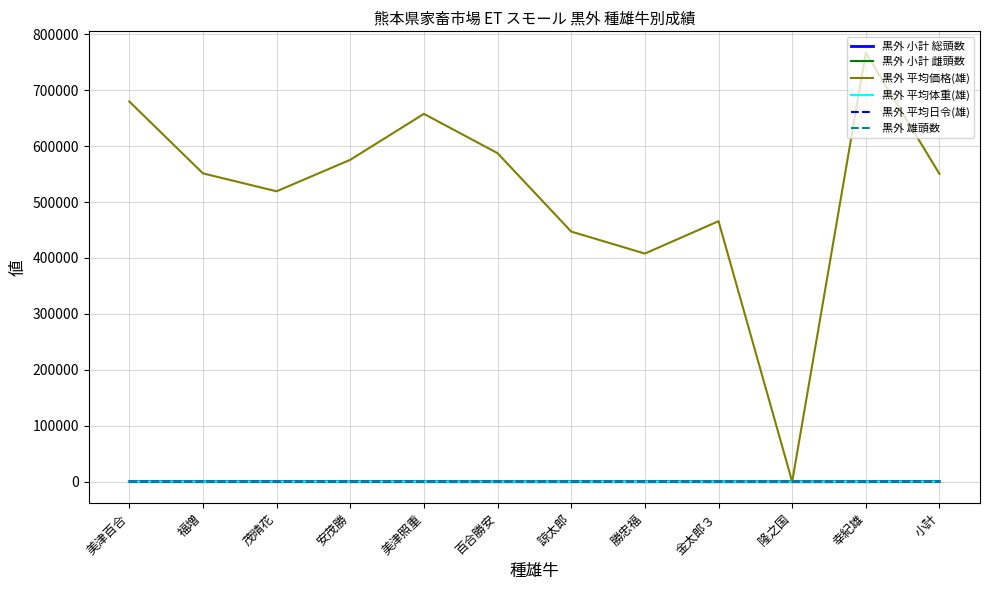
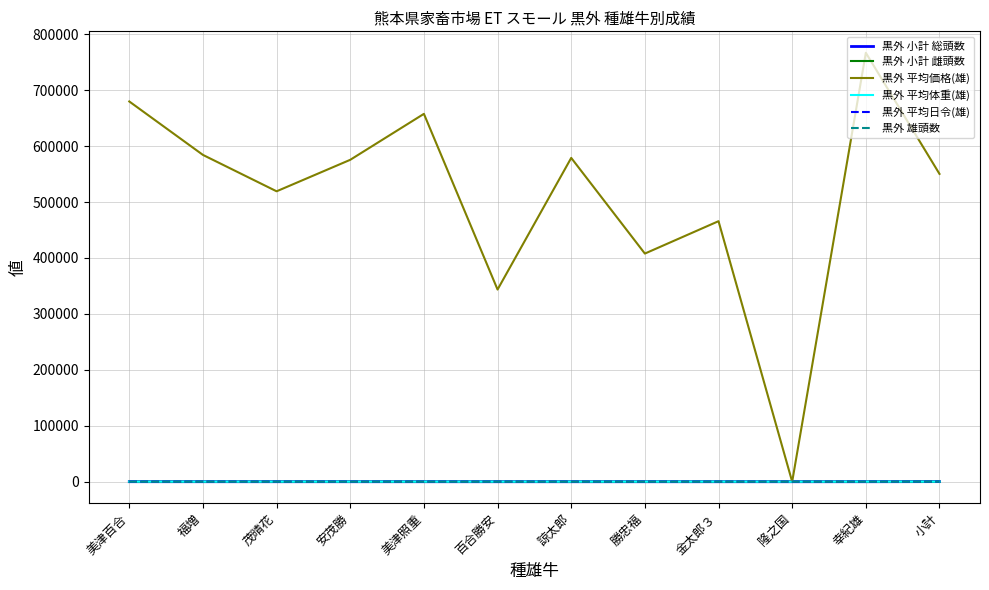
  {
    "黒外 雄頭数": {
      "美津百合": 0,
      "福増": 0,
      "茂晴花": 0,
      "安茂勝": 0,
      "美津照重": 0,
      "百合勝安": 0,
      "諒太郎": 0,
      "勝忠福": 0,
      "金太郎３": 0,
      "幸紀雄": 0,
      "小計": 0
    },
    "黒外 平均価格(雄)": {
      "美津百合": 680000,
-     "福増": 550000,
+     "福増": 580000,
      "茂晴花": 520000,
      "安茂勝": 580000,
      "美津照重": 660000,
-     "百合勝安": 590000,
-     "諒太郎": 450000,
+     "百合勝安": 340000,
+     "諒太郎": 580000,
      "勝忠福": 410000,
      "金太郎３": 470000,
      "小計": 550000
    }
  }
